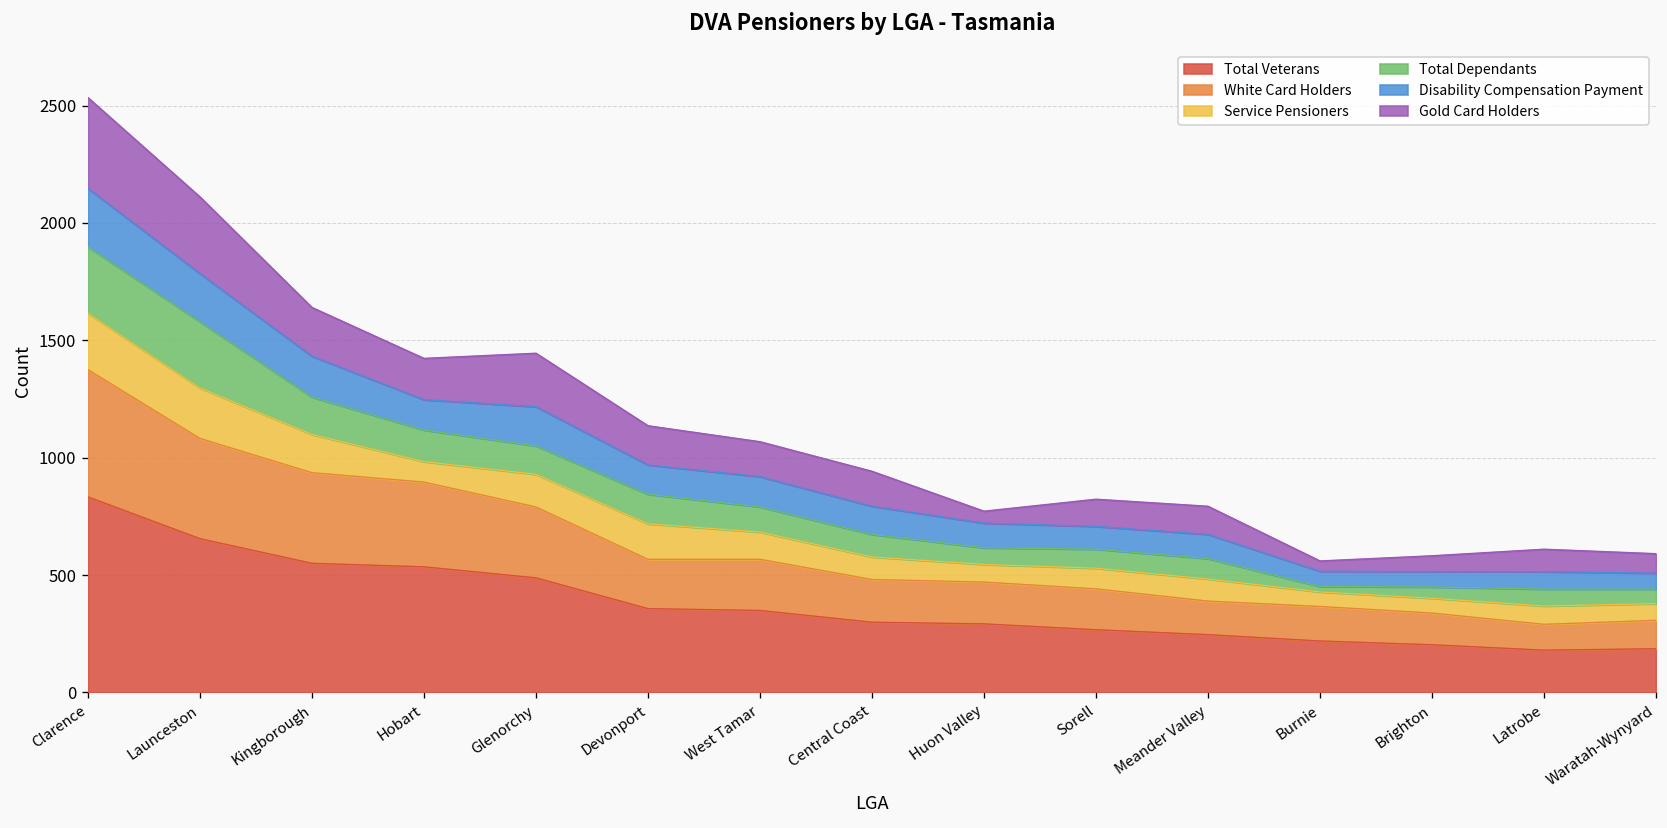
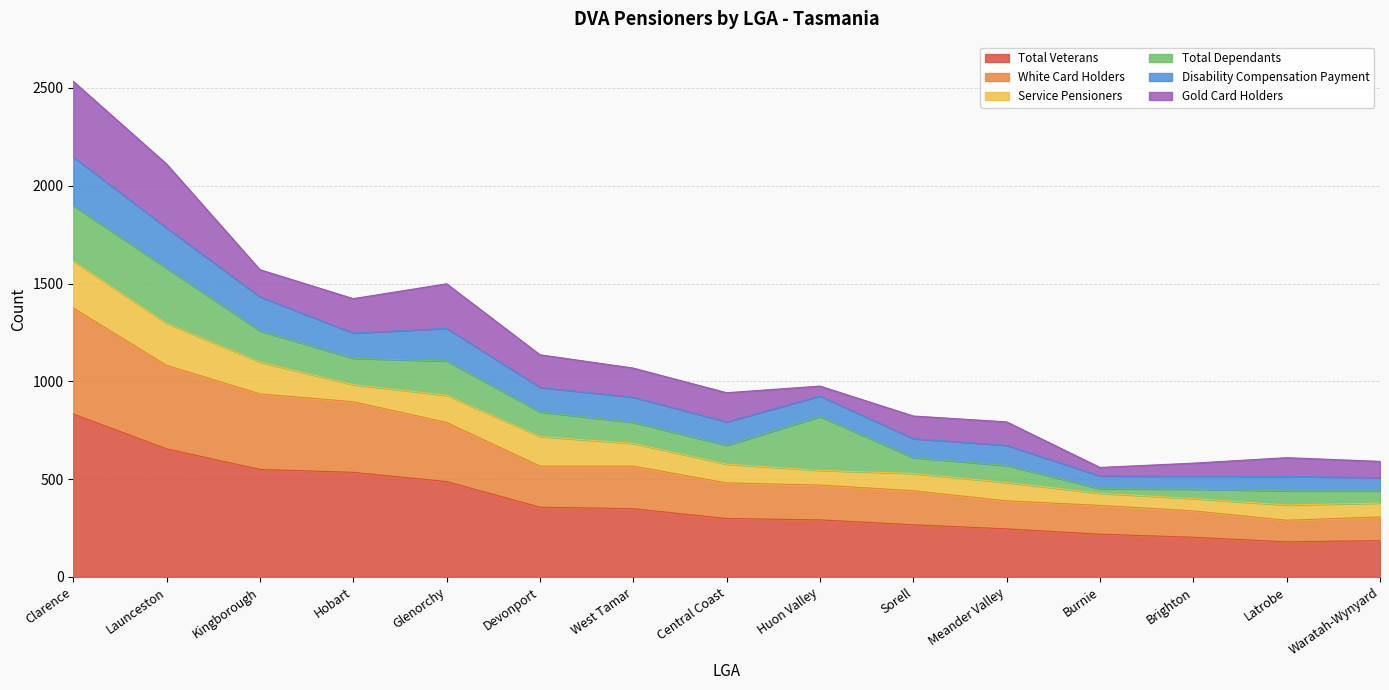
  {
    "Total Dependants": {
      "Clarence": 280,
      "Launceston": 280,
      "Kingborough": 160,
      "Hobart": 140,
-     "Glenorchy": 120,
+     "Glenorchy": 180,
      "Devonport": 130,
      "West Tamar": 110,
      "Central Coast": 100,
-     "Huon Valley": 70,
+     "Huon Valley": 280,
      "Sorell": 80,
      "Meander Valley": 90,
      "Burnie": 20,
      "Brighton": 50,
      "Latrobe": 70,
      "Waratah-Wynyard": 60
    },
    "Disability Compensation Payment": {
      "Clarence": 250,
      "Launceston": 210,
      "Kingborough": 170,
      "Hobart": 130,
      "Glenorchy": 170,
      "Devonport": 130,
      "West Tamar": 130,
      "Central Coast": 120,
      "Huon Valley": 110,
      "Sorell": 100,
      "Meander Valley": 100,
      "Burnie": 70,
      "Brighton": 70,
      "Latrobe": 70,
      "Waratah-Wynyard": 70
    },
    "Gold Card Holders": {
      "Clarence": 390,
      "Launceston": 330,
-     "Kingborough": 210,
+     "Kingborough": 140,
      "Hobart": 180,
      "Glenorchy": 230,
      "Devonport": 170,
      "West Tamar": 150,
      "Central Coast": 150,
      "Huon Valley": 50,
      "Sorell": 120,
      "Meander Valley": 120,
      "Burnie": 40,
      "Brighton": 70,
      "Latrobe": 100,
      "Waratah-Wynyard": 80
    }
  }
